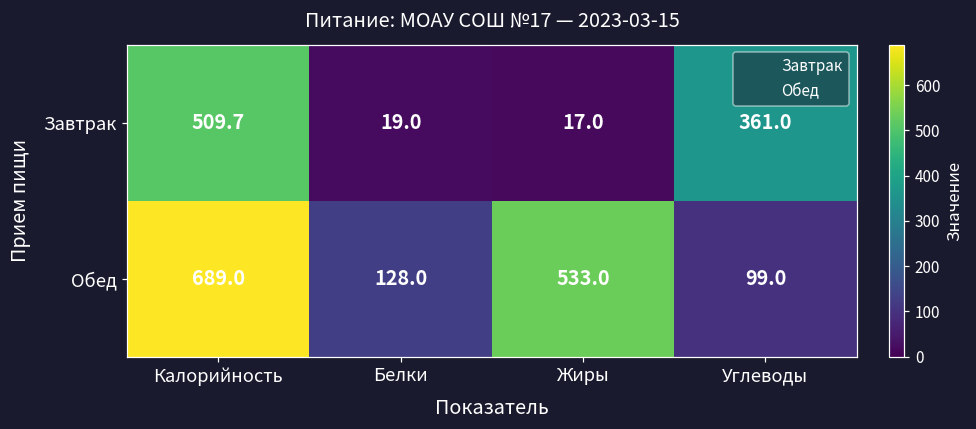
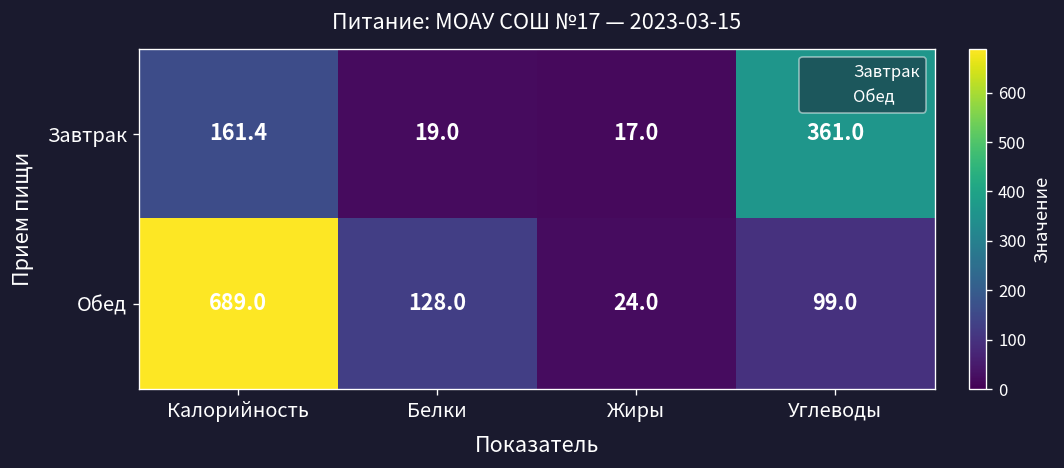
  {
    "Завтрак": {
-     "Калорийность": 509.7,
+     "Калорийность": 161.4,
      "Белки": 19.0,
      "Жиры": 17.0,
      "Углеводы": 361.0
    },
    "Обед": {
      "Калорийность": 689.0,
      "Белки": 128.0,
-     "Жиры": 533.0,
+     "Жиры": 24.0,
      "Углеводы": 99.0
    }
  }
